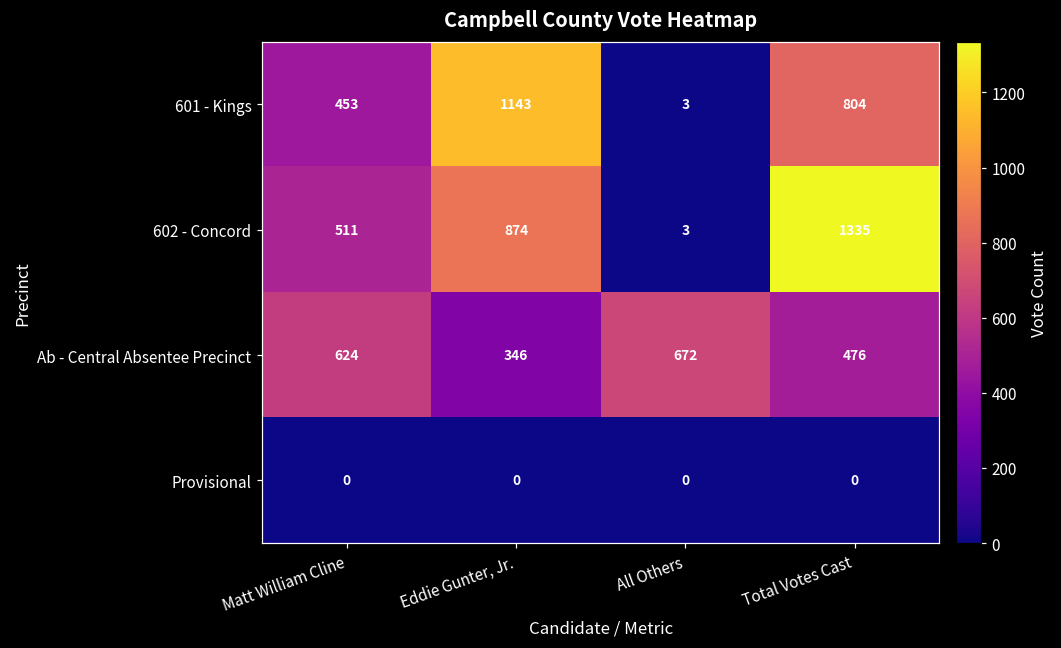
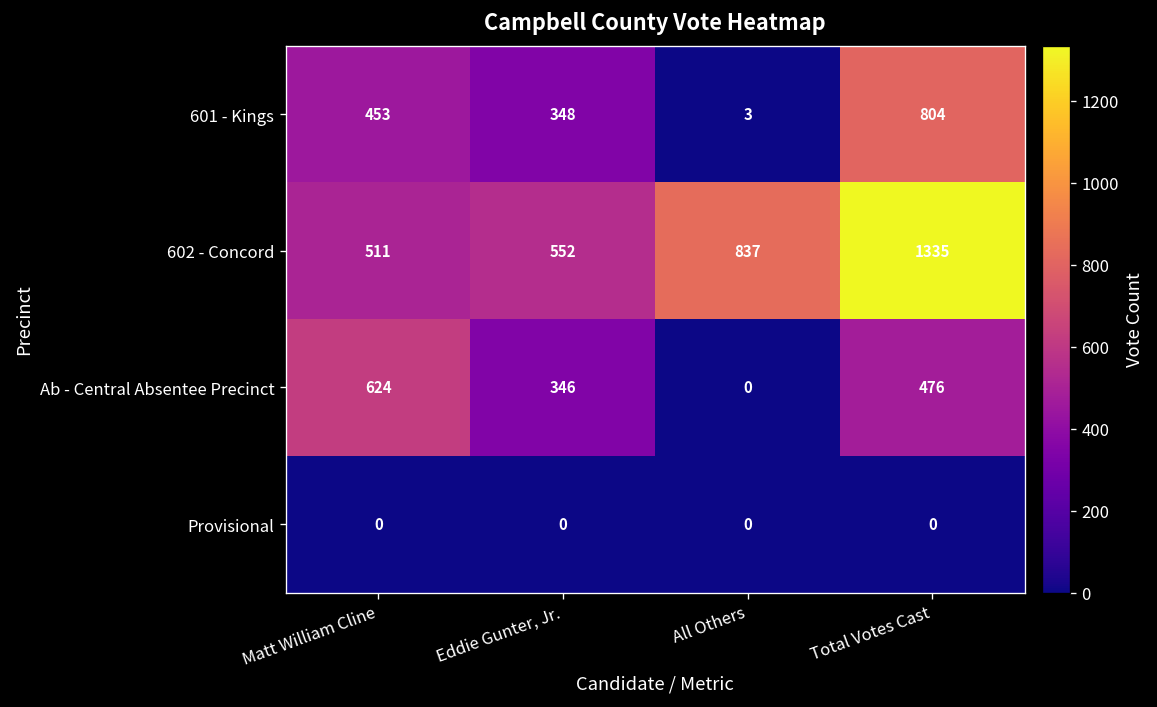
  {
    "601 - Kings": {
      "Matt William Cline": 453,
-     "Eddie Gunter, Jr.": 1143,
+     "Eddie Gunter, Jr.": 348,
      "All Others": 3,
      "Total Votes Cast": 804
    },
    "602 - Concord": {
      "Matt William Cline": 511,
-     "Eddie Gunter, Jr.": 874,
-     "All Others": 3,
+     "Eddie Gunter, Jr.": 552,
+     "All Others": 837,
      "Total Votes Cast": 1335
    },
    "Ab - Central Absentee Precinct": {
      "Matt William Cline": 624,
      "Eddie Gunter, Jr.": 346,
-     "All Others": 672,
+     "All Others": 0,
      "Total Votes Cast": 476
    },
    "Provisional": {
      "Matt William Cline": 0,
      "Eddie Gunter, Jr.": 0,
      "All Others": 0,
      "Total Votes Cast": 0
    }
  }
